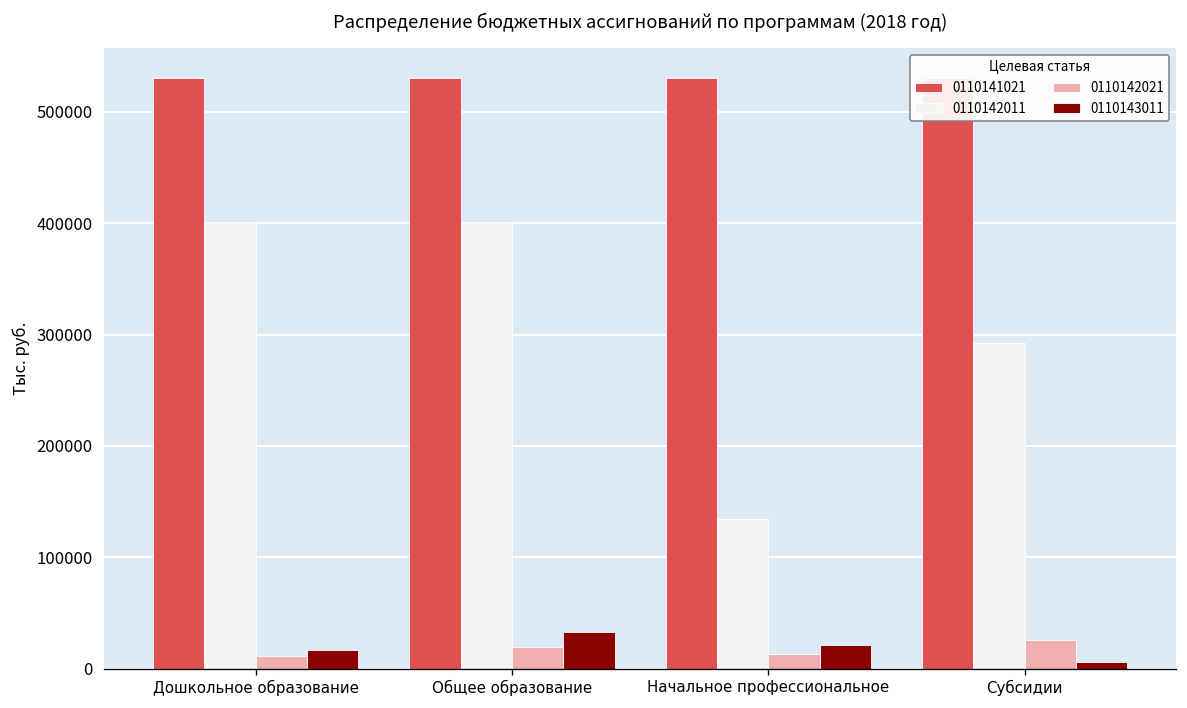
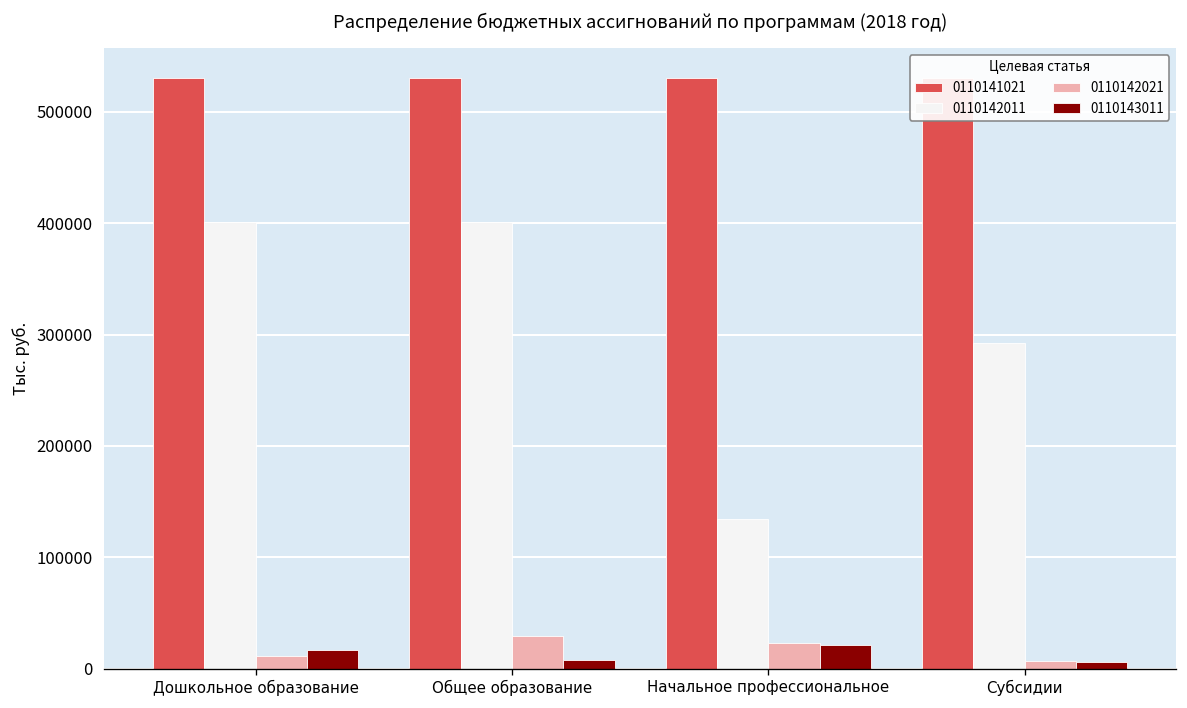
  {
    "0110141021": {
      "Дошкольное образование": 530000,
      "Общее образование": 530000,
      "Начальное профессиональное": 530000
    },
    "0110142011": {
      "Дошкольное образование": 400000,
      "Общее образование": 400000,
      "Начальное профессиональное": 130000,
      "Субсидии": 290000
    },
    "0110142021": {
      "Дошкольное образование": 10000,
-     "Общее образование": 20000,
-     "Начальное профессиональное": 10000,
-     "Субсидии": 30000
+     "Общее образование": 30000,
+     "Начальное профессиональное": 20000,
+     "Субсидии": 10000
    },
    "0110143011": {
      "Дошкольное образование": 20000,
-     "Общее образование": 30000,
+     "Общее образование": 10000,
      "Начальное профессиональное": 20000,
      "Субсидии": 10000
    }
  }
